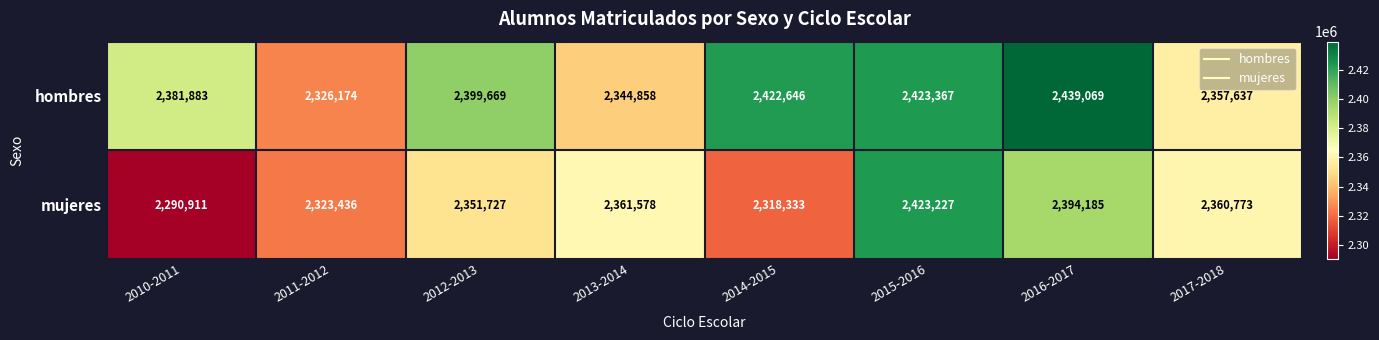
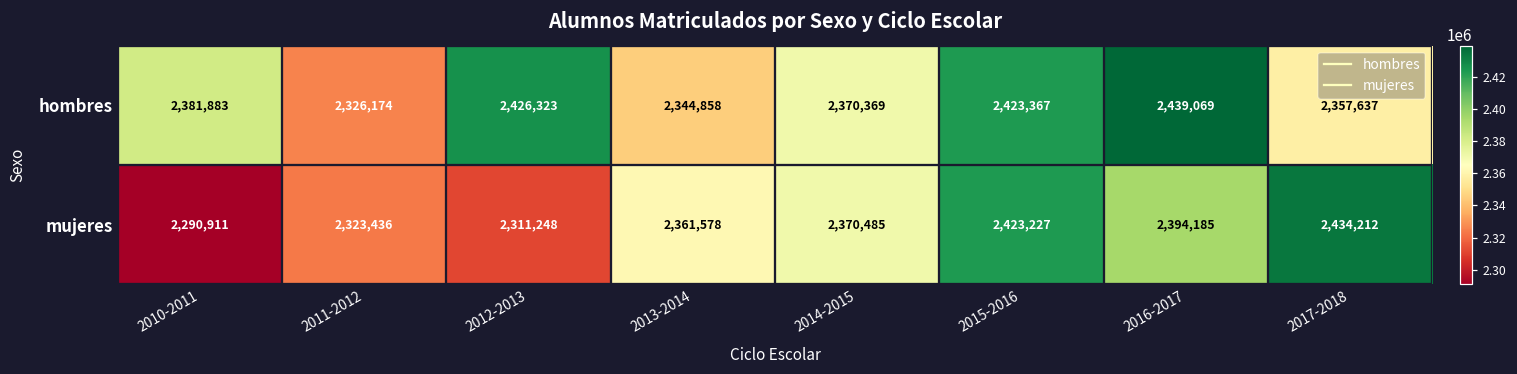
  {
    "hombres": {
      "2010-2011": "2,381,883",
      "2011-2012": "2,326,174",
-     "2012-2013": "2,399,669",
+     "2012-2013": "2,426,323",
      "2013-2014": "2,344,858",
-     "2014-2015": "2,422,646",
+     "2014-2015": "2,370,369",
      "2015-2016": "2,423,367",
      "2016-2017": "2,439,069"
    },
    "mujeres": {
      "2010-2011": "2,290,911",
      "2011-2012": "2,323,436",
-     "2012-2013": "2,351,727",
+     "2012-2013": "2,311,248",
      "2013-2014": "2,361,578",
-     "2014-2015": "2,318,333",
+     "2014-2015": "2,370,485",
      "2015-2016": "2,423,227",
      "2016-2017": "2,394,185",
-     "2017-2018": "2,360,773"
+     "2017-2018": "2,434,212"
    }
  }
